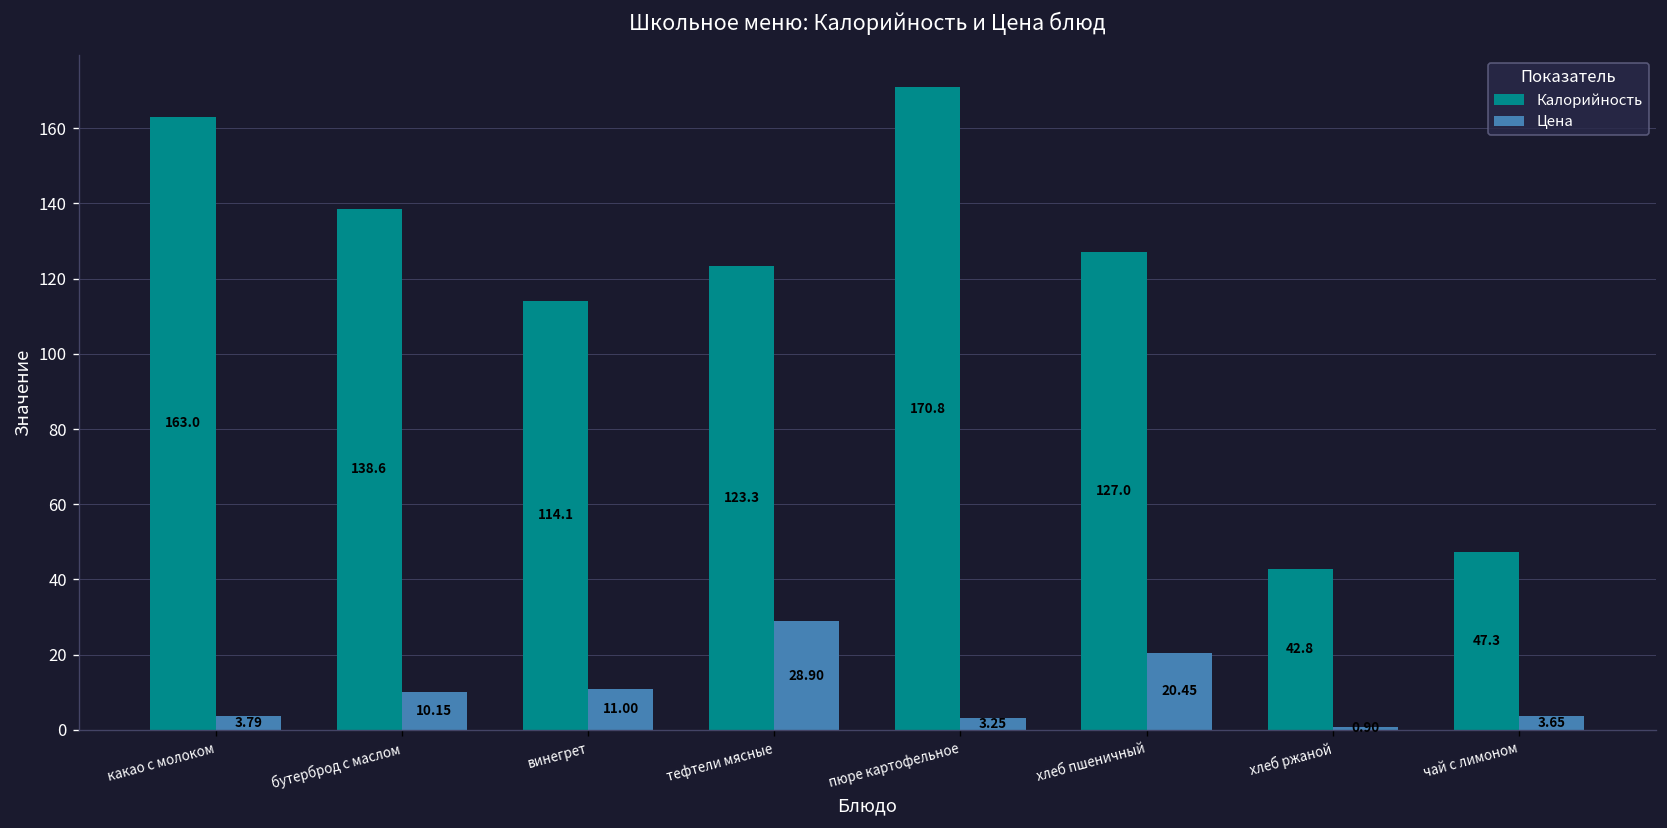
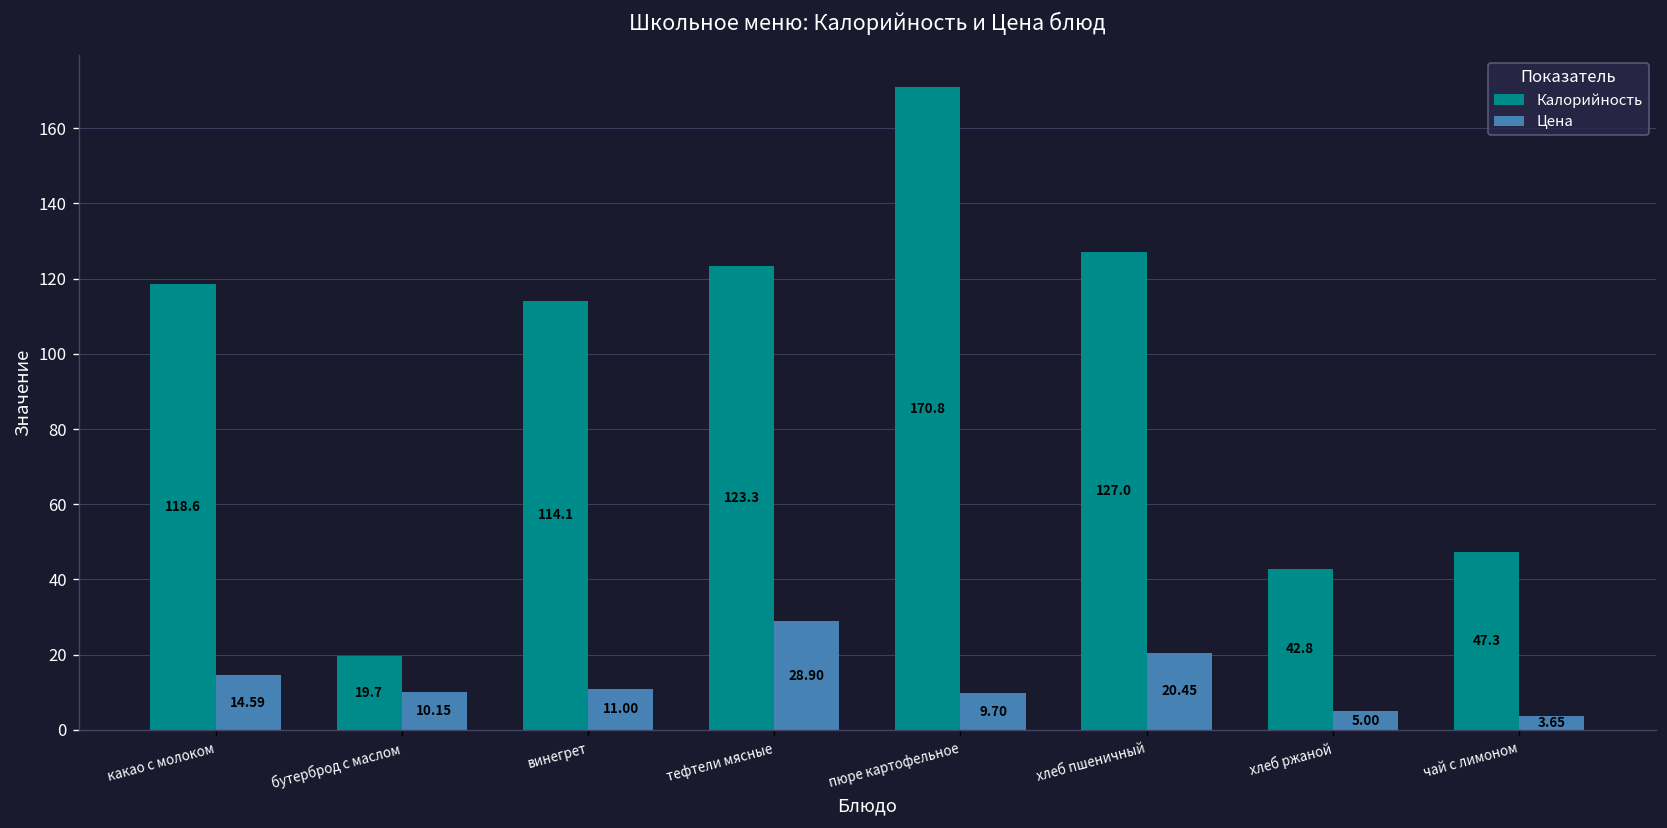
  {
    "Калорийность": {
-     "какао с молоком": 163.0,
-     "бутерброд с маслом": 138.6,
+     "какао с молоком": 118.6,
+     "бутерброд с маслом": 19.7,
      "винегрет": 114.1,
      "тефтели мясные": 123.3,
      "пюре картофельное": 170.8,
      "хлеб пшеничный": 127.0,
      "хлеб ржаной": 42.8,
      "чай с лимоном": 47.3
    },
    "Цена": {
-     "какао с молоком": 3.79,
+     "какао с молоком": 14.59,
      "бутерброд с маслом": 10.15,
      "винегрет": 11.00,
      "тефтели мясные": 28.90,
-     "пюре картофельное": 3.25,
+     "пюре картофельное": 9.70,
      "хлеб пшеничный": 20.45,
-     "хлеб ржаной": 1,
+     "хлеб ржаной": 5,
      "чай с лимоном": 3.65
    }
  }
